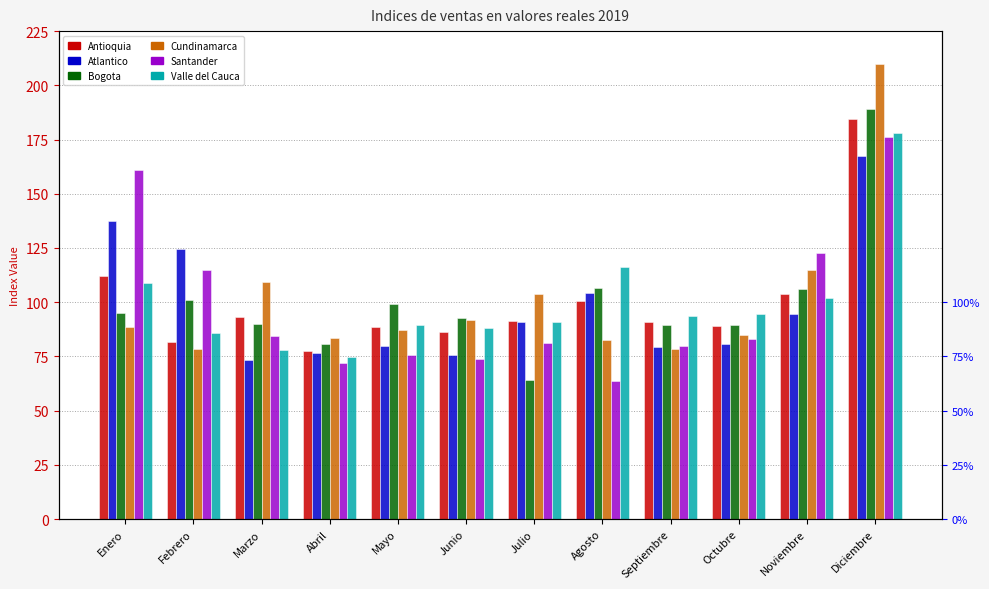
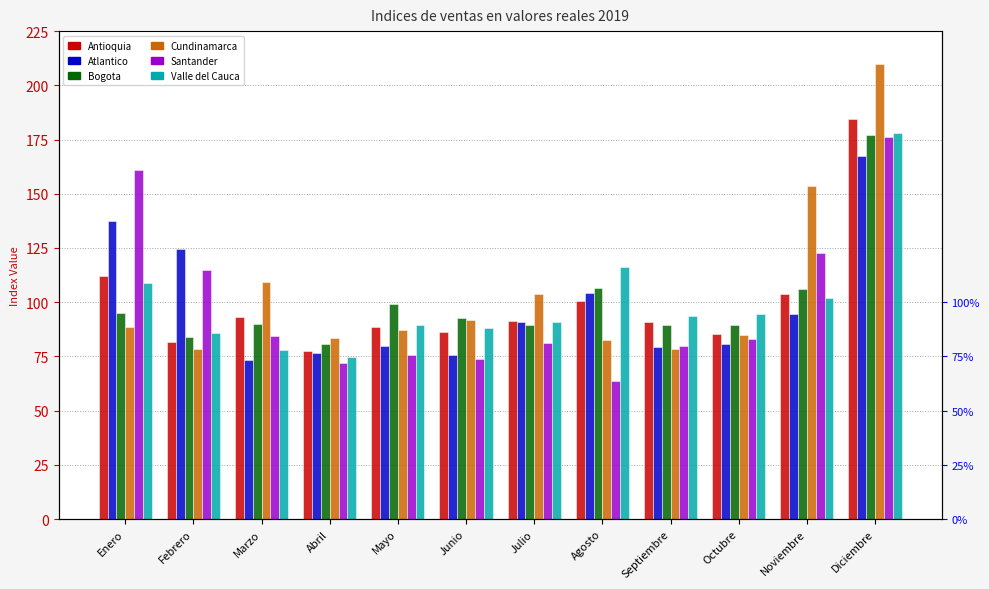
  {
    "Antioquia": {
      "Enero": 112,
      "Febrero": 82,
      "Marzo": 93,
      "Abril": 78,
      "Mayo": 89,
      "Junio": 86,
      "Julio": 91,
      "Agosto": 101,
      "Septiembre": 91,
-     "Octubre": 89,
+     "Octubre": 85,
      "Noviembre": 104,
      "Diciembre": 185
    },
    "Atlantico": {
      "Enero": 138,
      "Febrero": 124,
      "Marzo": 74,
      "Abril": 77,
      "Mayo": 80,
      "Junio": 76,
      "Julio": 91,
      "Agosto": 104,
      "Septiembre": 80,
      "Octubre": 81,
      "Noviembre": 94,
      "Diciembre": 167
    },
    "Bogota": {
      "Enero": 95,
-     "Febrero": 101,
+     "Febrero": 84,
      "Marzo": 90,
      "Abril": 81,
      "Mayo": 99,
      "Junio": 93,
-     "Julio": 64,
+     "Julio": 90,
      "Agosto": 107,
      "Septiembre": 89,
      "Octubre": 89,
      "Noviembre": 106,
-     "Diciembre": 189
+     "Diciembre": 177
    },
    "Cundinamarca": {
      "Enero": 88,
      "Febrero": 78,
      "Marzo": 109,
      "Abril": 84,
      "Mayo": 87,
      "Junio": 92,
      "Julio": 104,
      "Agosto": 82,
      "Septiembre": 78,
      "Octubre": 85,
-     "Noviembre": 115,
+     "Noviembre": 154,
      "Diciembre": 210
    },
    "Santander": {
      "Enero": 161,
      "Febrero": 115,
      "Marzo": 85,
      "Abril": 72,
      "Mayo": 76,
      "Junio": 74,
      "Julio": 81,
      "Agosto": 64,
      "Septiembre": 80,
      "Octubre": 83,
      "Noviembre": 123,
      "Diciembre": 176
    },
    "Valle del Cauca": {
      "Enero": 109,
      "Febrero": 86,
      "Marzo": 78,
      "Abril": 75,
      "Mayo": 89,
      "Junio": 88,
      "Julio": 91,
      "Agosto": 116,
      "Septiembre": 94,
      "Octubre": 95,
      "Noviembre": 102,
      "Diciembre": 178
    }
  }
